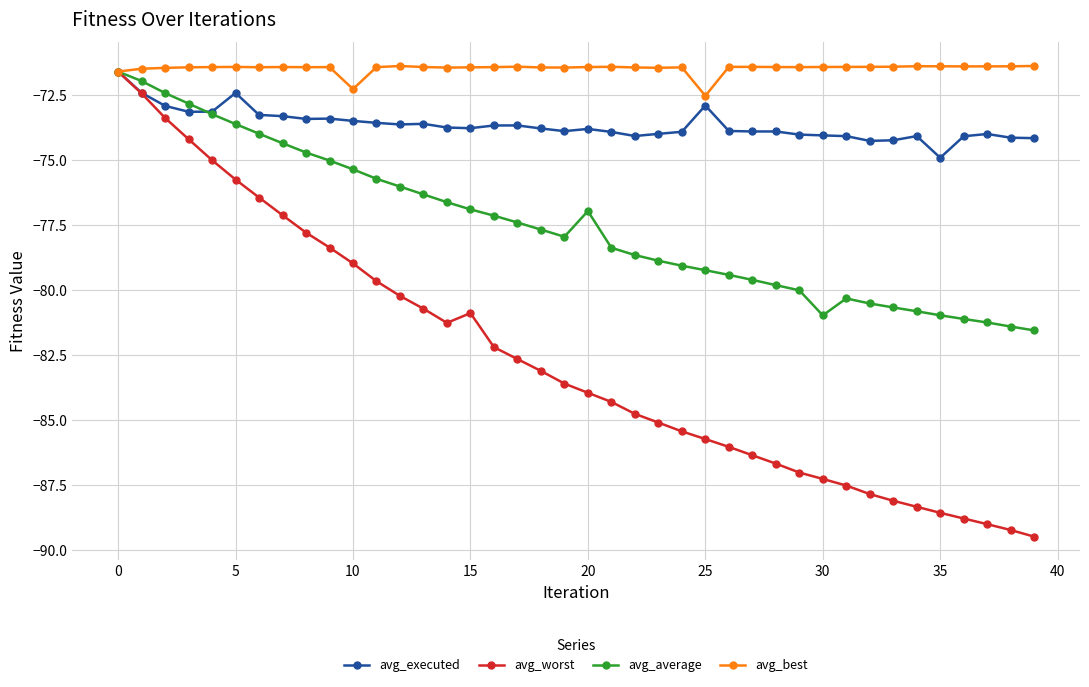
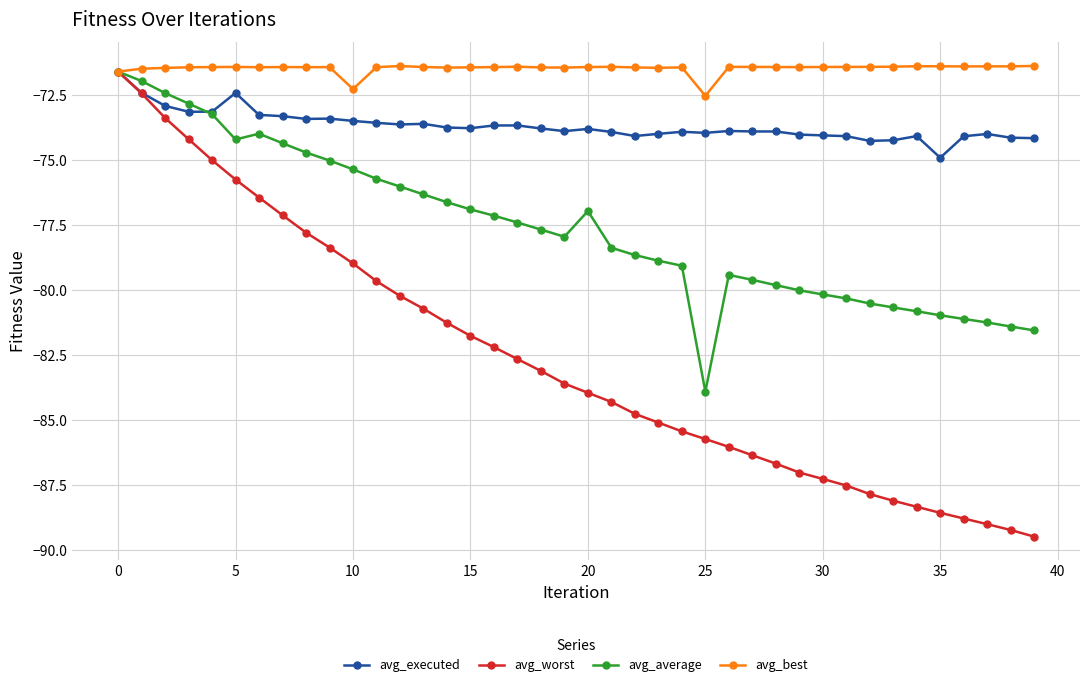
  {
    "avg_executed": {
      "5": -72.4,
      "10": -73.5,
      "15": -73.8,
      "20": -73.8,
-     "25": -72.9,
+     "25": -74.0,
      "30": -74.1,
      "35": -74.9
    },
    "avg_worst": {
      "5": -75.8,
      "10": -79.0,
-     "15": -80.9,
+     "15": -81.8,
      "20": -83.9,
      "25": -85.7,
      "30": -87.3,
      "35": -88.6
    },
    "avg_average": {
-     "5": -73.6,
+     "5": -74.2,
      "10": -75.4,
      "15": -76.9,
      "20": -77.0,
-     "25": -79.2,
-     "30": -81.0,
+     "25": -83.9,
+     "30": -80.2,
      "35": -81.0
    },
    "avg_best": {
      "5": -71.4,
      "10": -72.3,
      "15": -71.4,
      "20": -71.4,
      "25": -72.5,
      "30": -71.4,
      "35": -71.4
    }
  }
